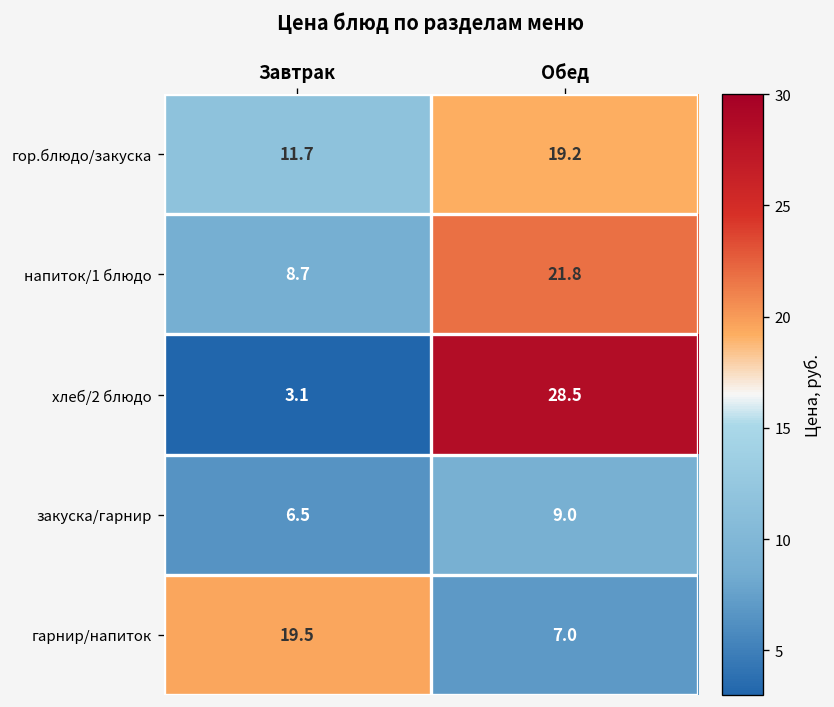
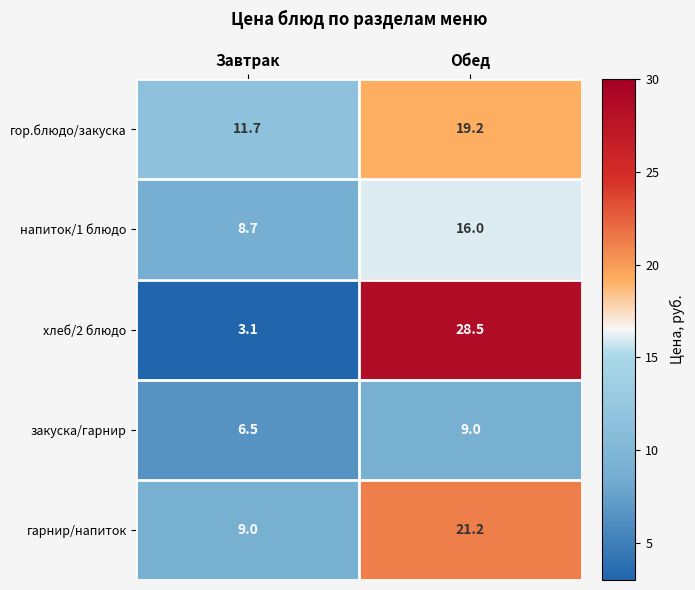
  {
    "гор.блюдо/закуска": {
      "Завтрак": 11.7,
      "Обед": 19.2
    },
    "напиток/1 блюдо": {
      "Завтрак": 8.7,
-     "Обед": 21.8
+     "Обед": 16.0
    },
    "хлеб/2 блюдо": {
      "Завтрак": 3.1,
      "Обед": 28.5
    },
    "закуска/гарнир": {
      "Завтрак": 6.5,
      "Обед": 9.0
    },
    "гарнир/напиток": {
-     "Завтрак": 19.5,
-     "Обед": 7.0
+     "Завтрак": 9.0,
+     "Обед": 21.2
    }
  }
